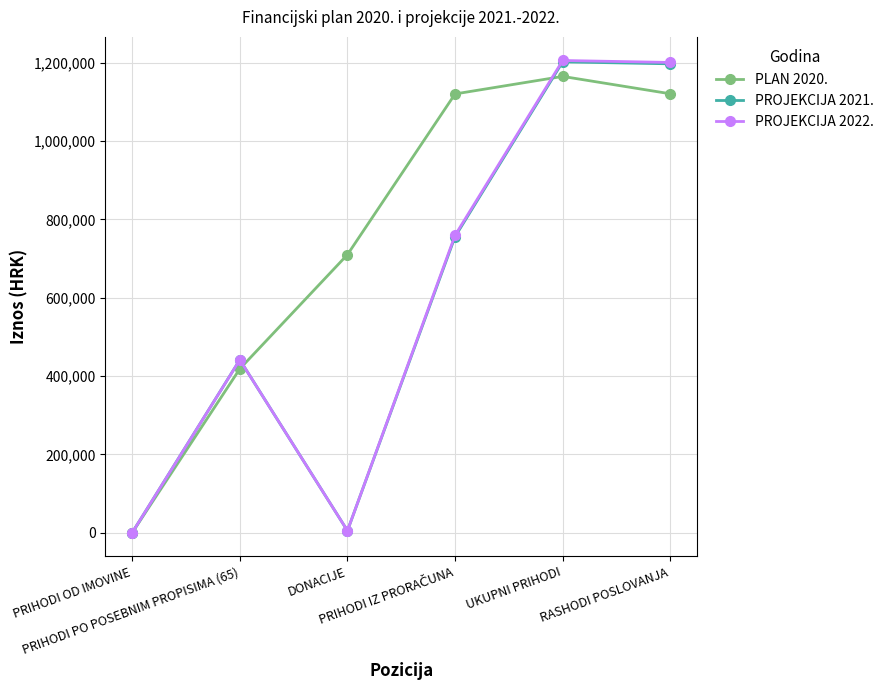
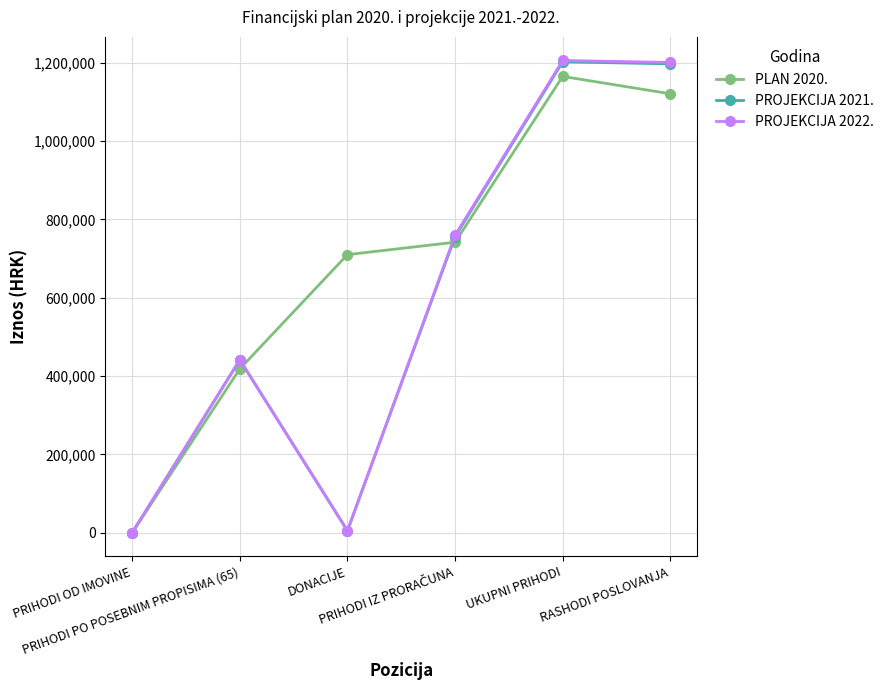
  {
    "PLAN 2020.": {
      "PRIHODI PO POSEBNIM PROPISIMA (65)": "420,000",
      "DONACIJE": "710,000",
-     "PRIHODI IZ PRORAČUNA": "1,120,000",
+     "PRIHODI IZ PRORAČUNA": "740,000",
      "UKUPNI PRIHODI": "1,170,000",
      "RASHODI POSLOVANJA": "1,120,000"
    }
  }
